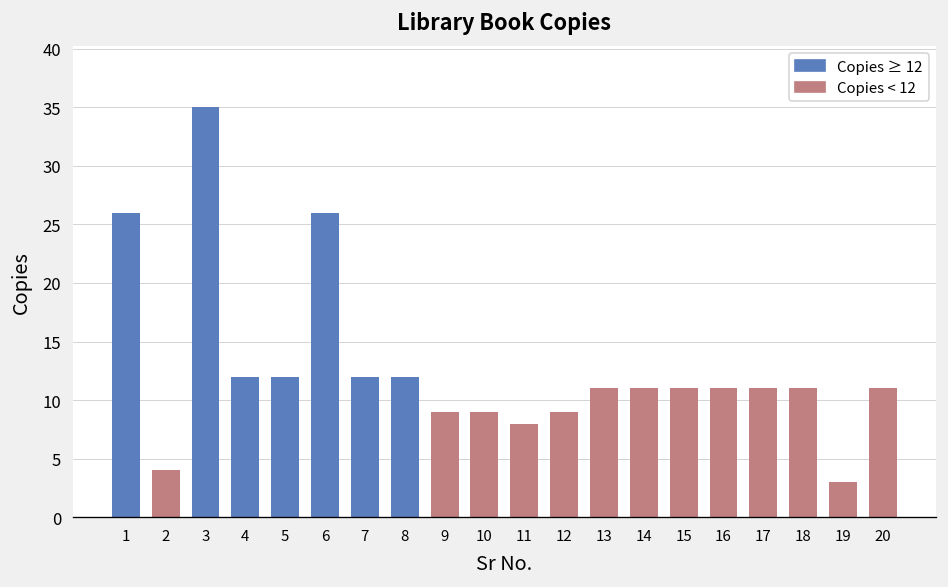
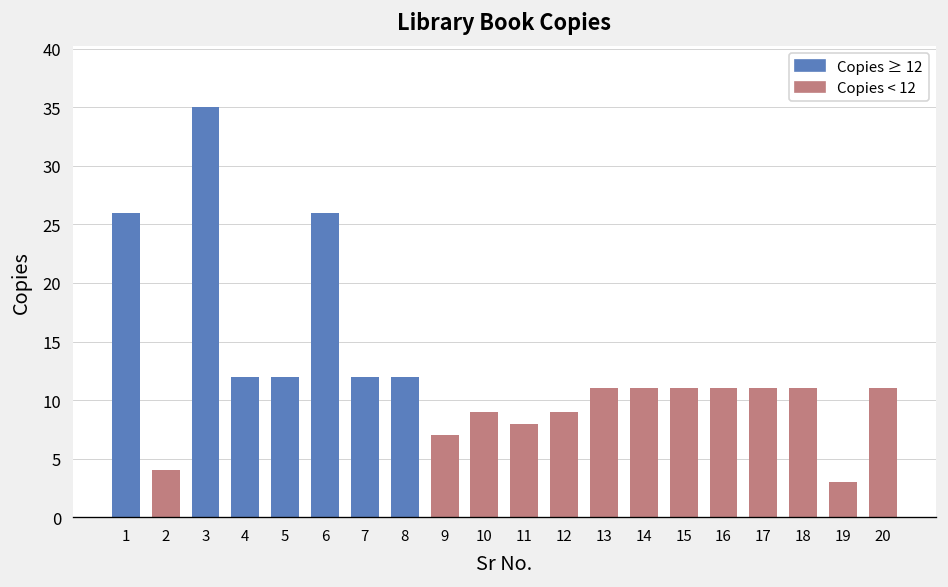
  {
    "Copies ≥ 12": {
      "1": 26,
      "3": 35,
      "4": 12,
      "5": 12,
      "6": 26,
      "7": 12,
      "8": 12
    },
    "Copies < 12": {
      "2": 4,
-     "9": 9,
+     "9": 7,
      "10": 9,
      "11": 8,
      "12": 9,
      "13": 11,
      "14": 11,
      "15": 11,
      "16": 11,
      "17": 11,
      "18": 11,
      "19": 3,
      "20": 11
    }
  }
